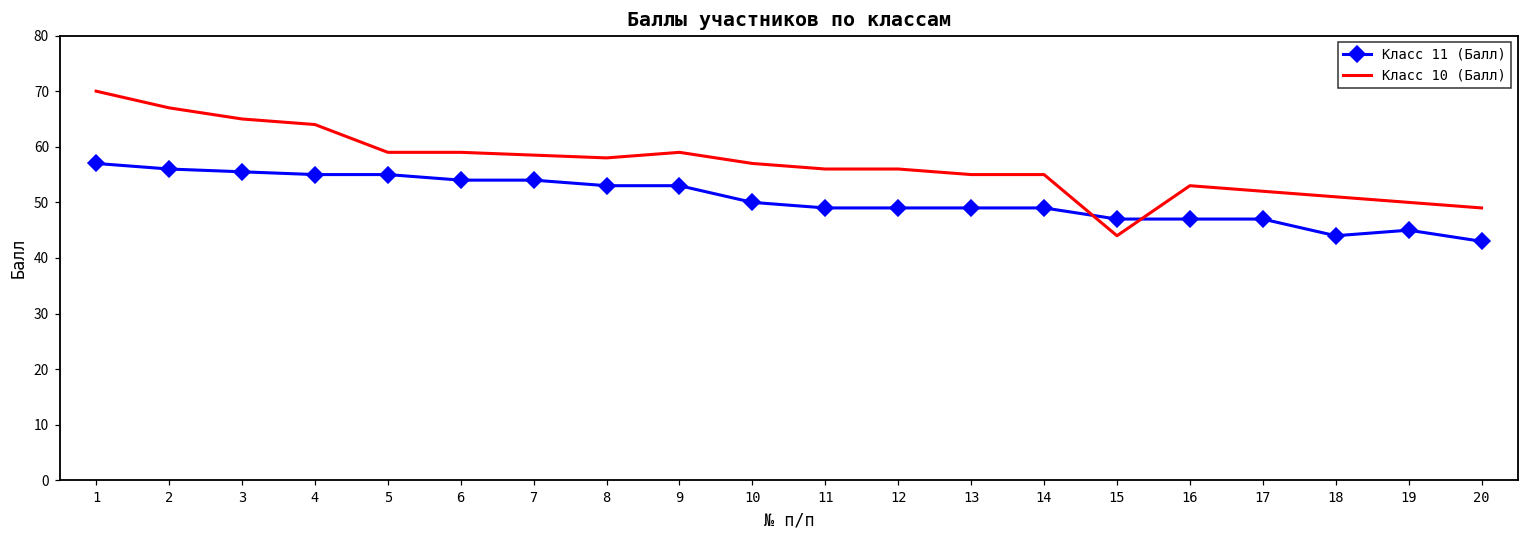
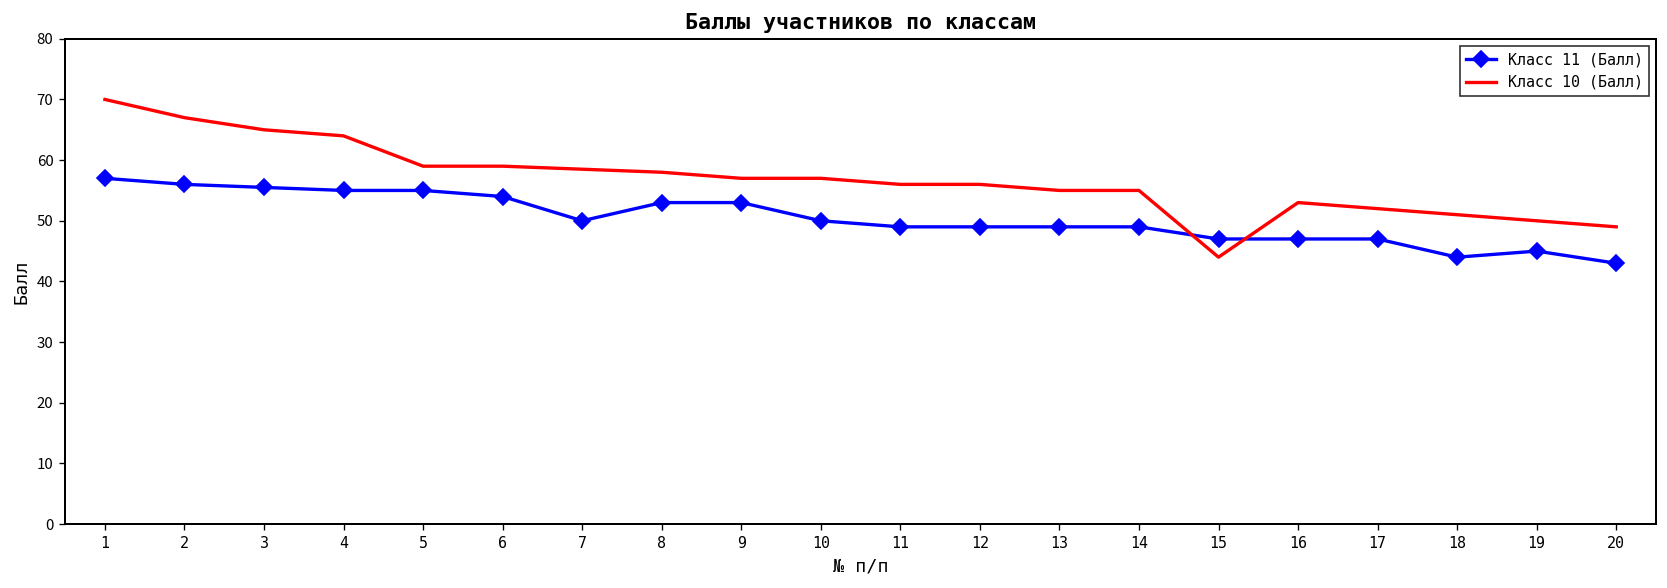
  {
    "Класс 11 (Балл)": {
      "1": 57,
      "2": 56,
      "3": 56,
      "4": 55,
      "5": 55,
      "6": 54,
-     "7": 54,
+     "7": 50,
      "8": 53,
      "9": 53,
      "10": 50,
      "11": 49,
      "12": 49,
      "13": 49,
      "14": 49,
      "15": 47,
      "16": 47,
      "17": 47,
      "18": 44,
      "19": 45,
      "20": 43
    },
    "Класс 10 (Балл)": {
      "1": 70,
      "2": 67,
      "3": 65,
      "4": 64,
      "5": 59,
      "6": 59,
      "7": 59,
      "8": 58,
-     "9": 59,
+     "9": 57,
      "10": 57,
      "11": 56,
      "12": 56,
      "13": 55,
      "14": 55,
      "15": 44,
      "16": 53,
      "17": 52,
      "18": 51,
      "19": 50,
      "20": 49
    }
  }
